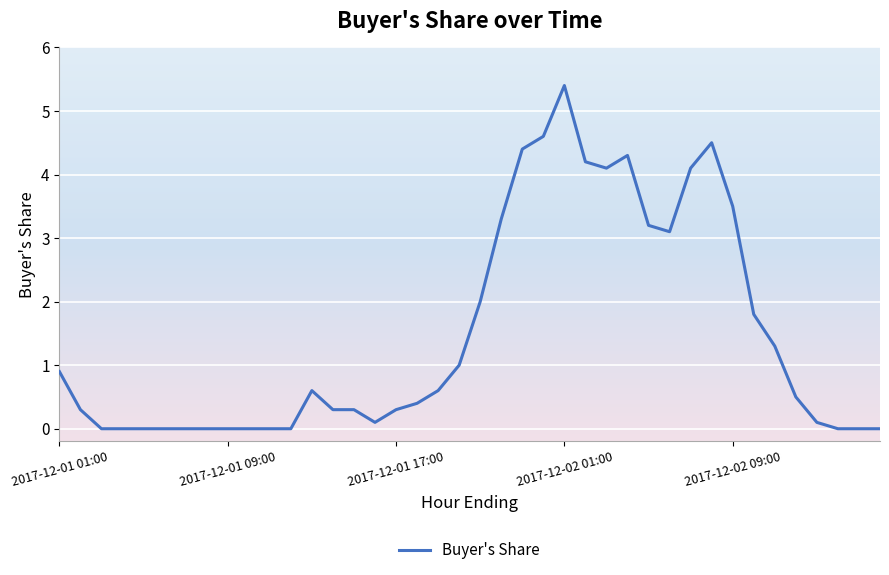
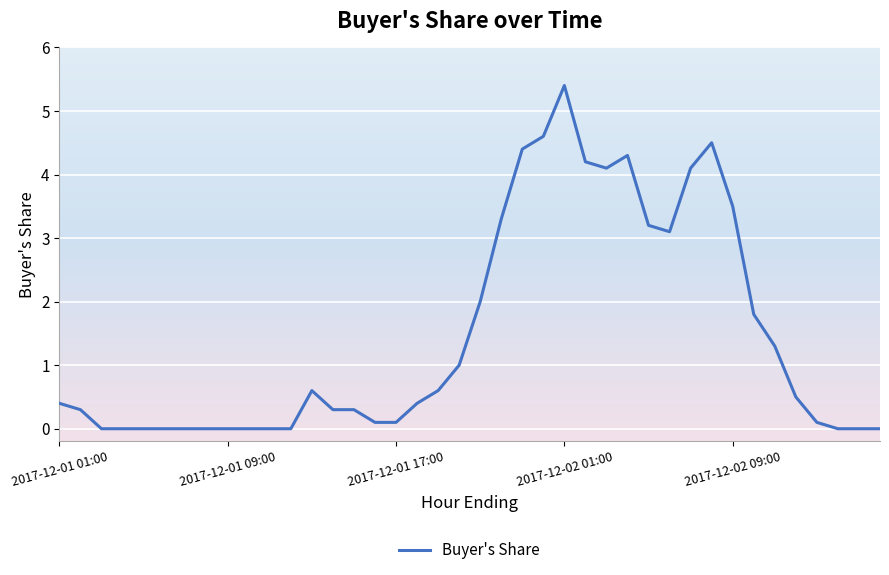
  {
-   "2017-12-01 01:00": 0.9,
+   "2017-12-01 01:00": 0.4,
    "2017-12-01 09:00": 0.0,
-   "2017-12-01 17:00": 0.3,
+   "2017-12-01 17:00": 0.1,
    "2017-12-02 01:00": 5.4,
    "2017-12-02 09:00": 3.5
  }
